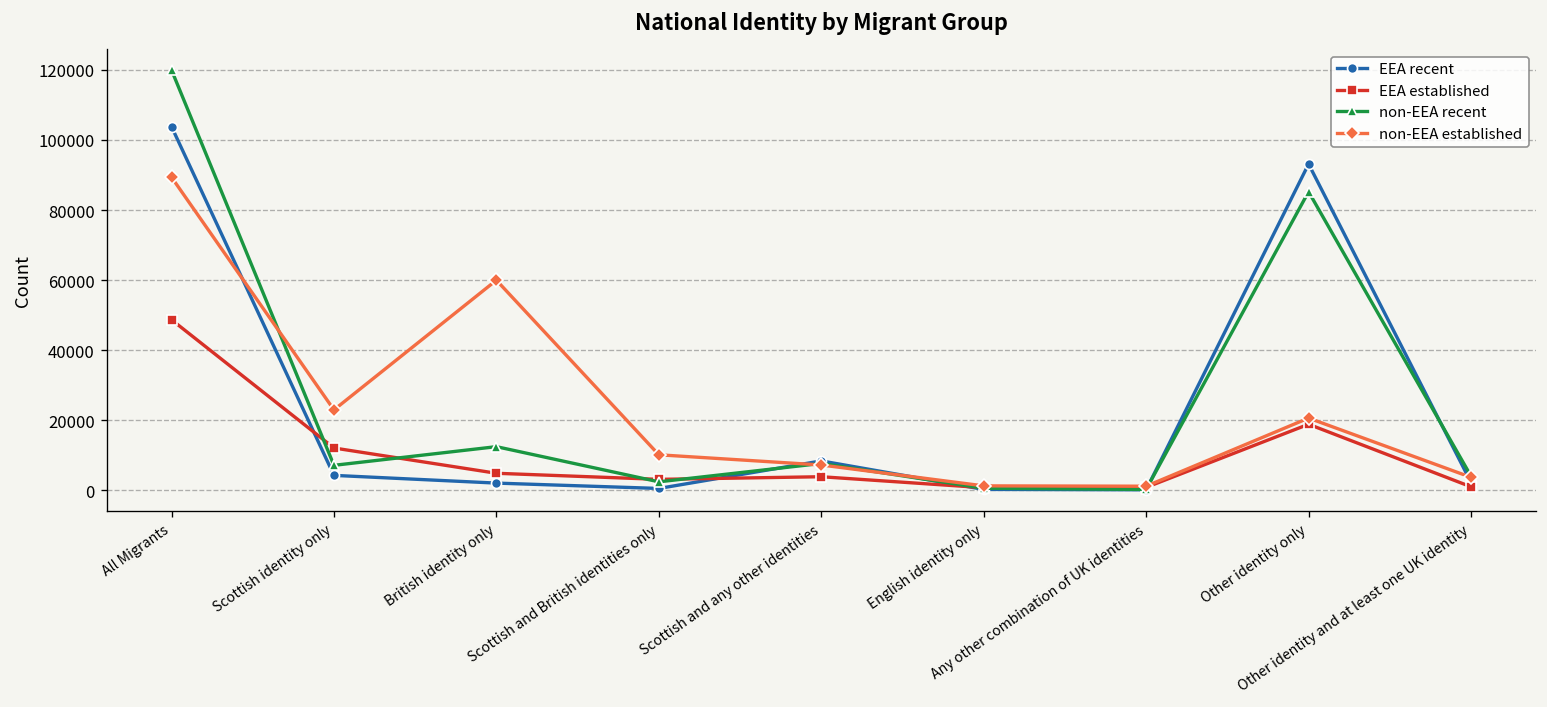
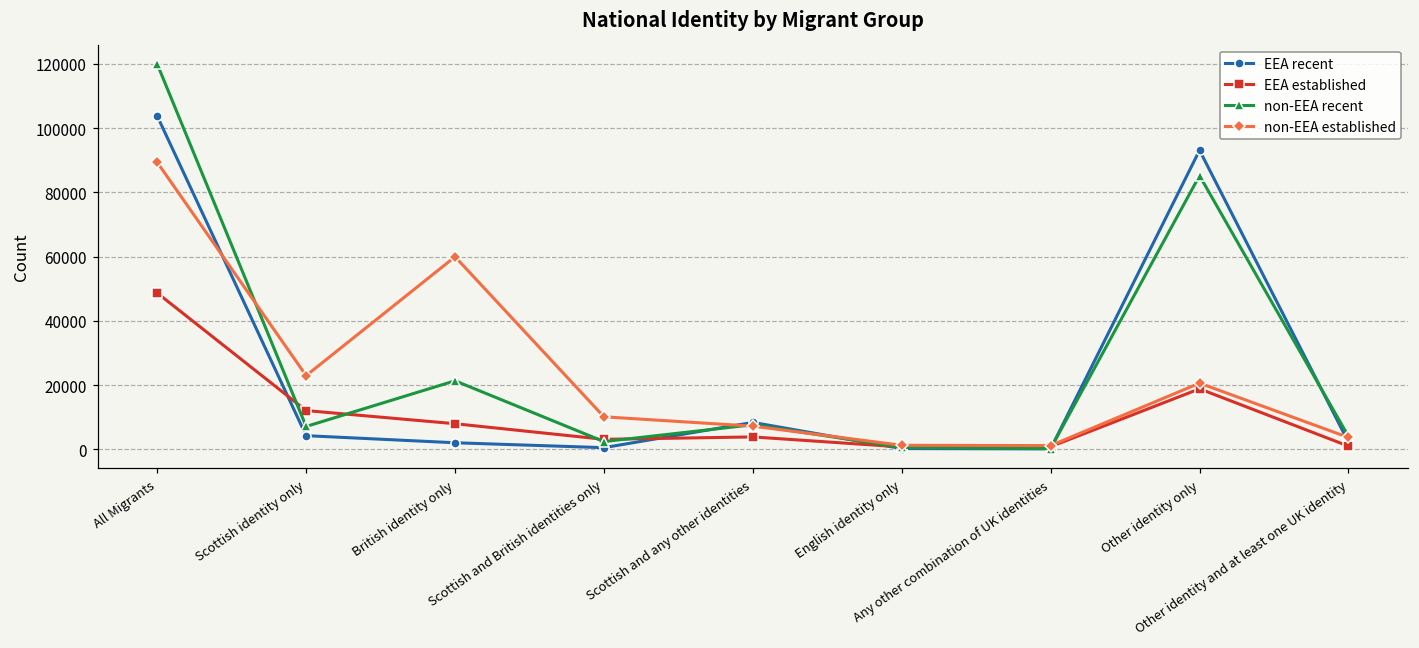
  {
    "EEA recent": {
      "All Migrants": 104000,
      "Scottish identity only": 4000,
      "British identity only": 2000,
      "Scottish and British identities only": 1000,
      "Other identity only": 93000,
      "Other identity and at least one UK identity": 2000
    },
    "EEA established": {
      "All Migrants": 49000,
      "Scottish identity only": 12000,
-     "British identity only": 5000,
+     "British identity only": 8000,
      "Scottish and any other identities": 4000,
      "Other identity only": 19000,
      "Other identity and at least one UK identity": 1000
    },
    "non-EEA recent": {
      "All Migrants": 120000,
      "Scottish identity only": 7000,
-     "British identity only": 12000,
+     "British identity only": 21000,
      "Other identity only": 85000
    },
    "non-EEA established": {
      "All Migrants": 89000,
      "Scottish identity only": 23000,
      "British identity only": 60000,
      "Scottish and British identities only": 10000,
      "Other identity only": 21000
    }
  }
